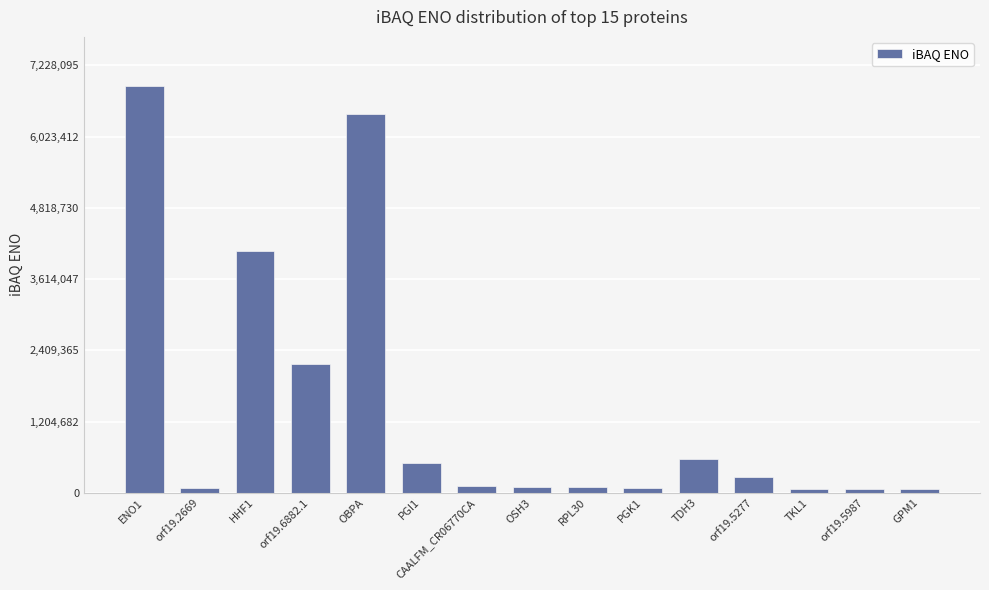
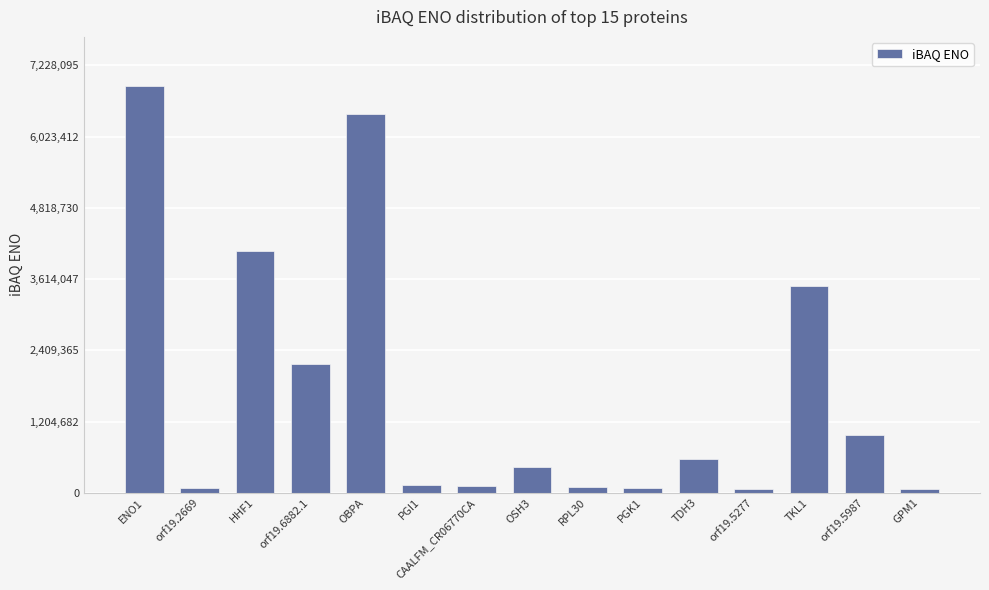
  {
    "ENO1": "6,900,000",
    "orf19.2669": "100,000",
    "HHF1": "4,100,000",
    "orf19.6882.1": "2,200,000",
    "OBPA": "6,400,000",
-   "PGI1": "500,000",
+   "PGI1": "100,000",
    "CAALFM_CR06770CA": "100,000",
-   "OSH3": "100,000",
+   "OSH3": "400,000",
    "RPL30": "100,000",
    "PGK1": "100,000",
    "TDH3": "600,000",
-   "orf19.5277": "300,000",
-   "TKL1": "100,000",
-   "orf19.5987": "100,000",
+   "orf19.5277": "100,000",
+   "TKL1": "3,500,000",
+   "orf19.5987": "1,000,000",
    "GPM1": "100,000"
  }
